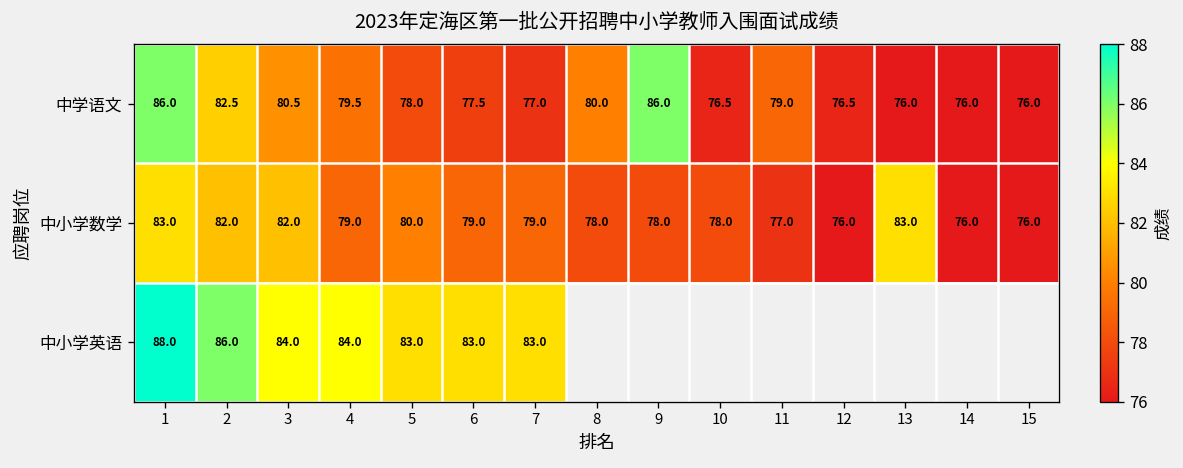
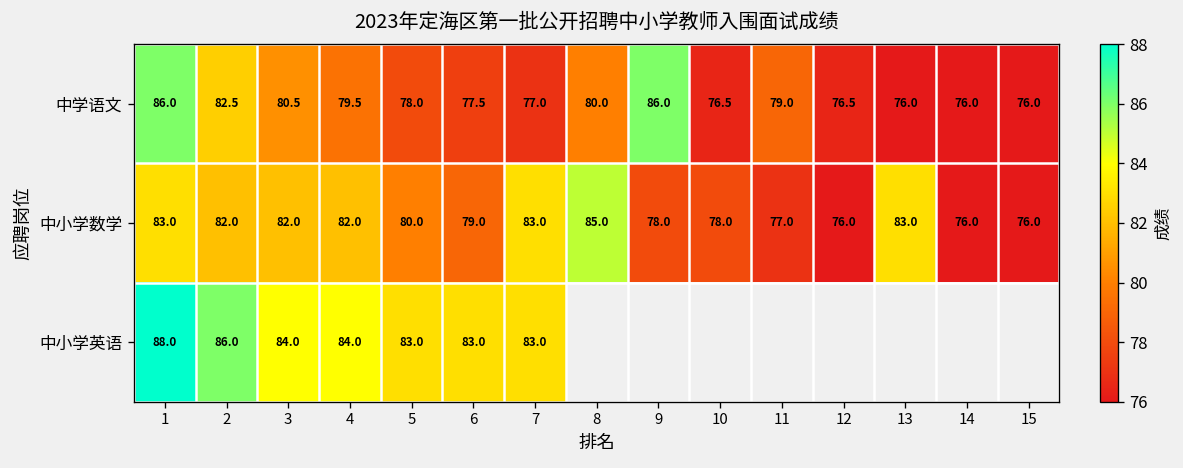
  {
    "中学语文": {
      "1": 86.0,
      "2": 82.5,
      "3": 80.5,
      "4": 79.5,
      "5": 78.0,
      "6": 77.5,
      "7": 77.0,
      "8": 80.0,
      "9": 86.0,
      "10": 76.5,
      "11": 79.0,
      "12": 76.5,
      "13": 76.0,
      "14": 76.0,
      "15": 76.0
    },
    "中小学数学": {
      "1": 83.0,
      "2": 82.0,
      "3": 82.0,
-     "4": 79.0,
+     "4": 82.0,
      "5": 80.0,
      "6": 79.0,
-     "7": 79.0,
-     "8": 78.0,
+     "7": 83.0,
+     "8": 85.0,
      "9": 78.0,
      "10": 78.0,
      "11": 77.0,
      "12": 76.0,
      "13": 83.0,
      "14": 76.0,
      "15": 76.0
    },
    "中小学英语": {
      "1": 88.0,
      "2": 86.0,
      "3": 84.0,
      "4": 84.0,
      "5": 83.0,
      "6": 83.0,
      "7": 83.0
    }
  }
